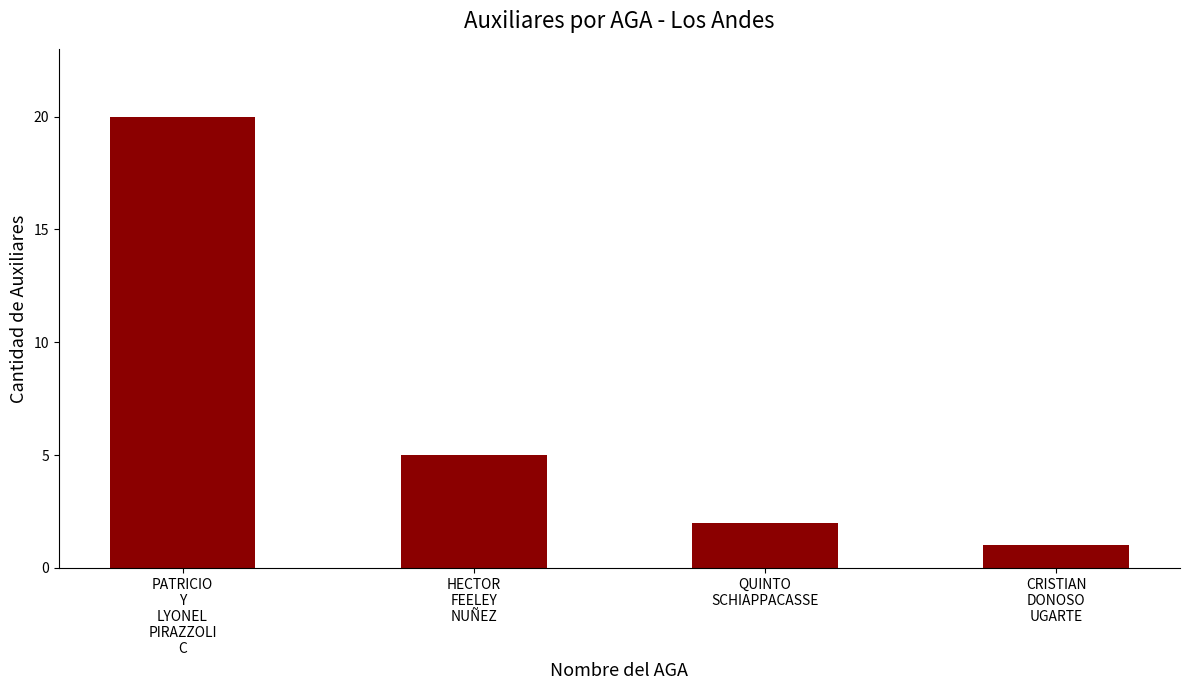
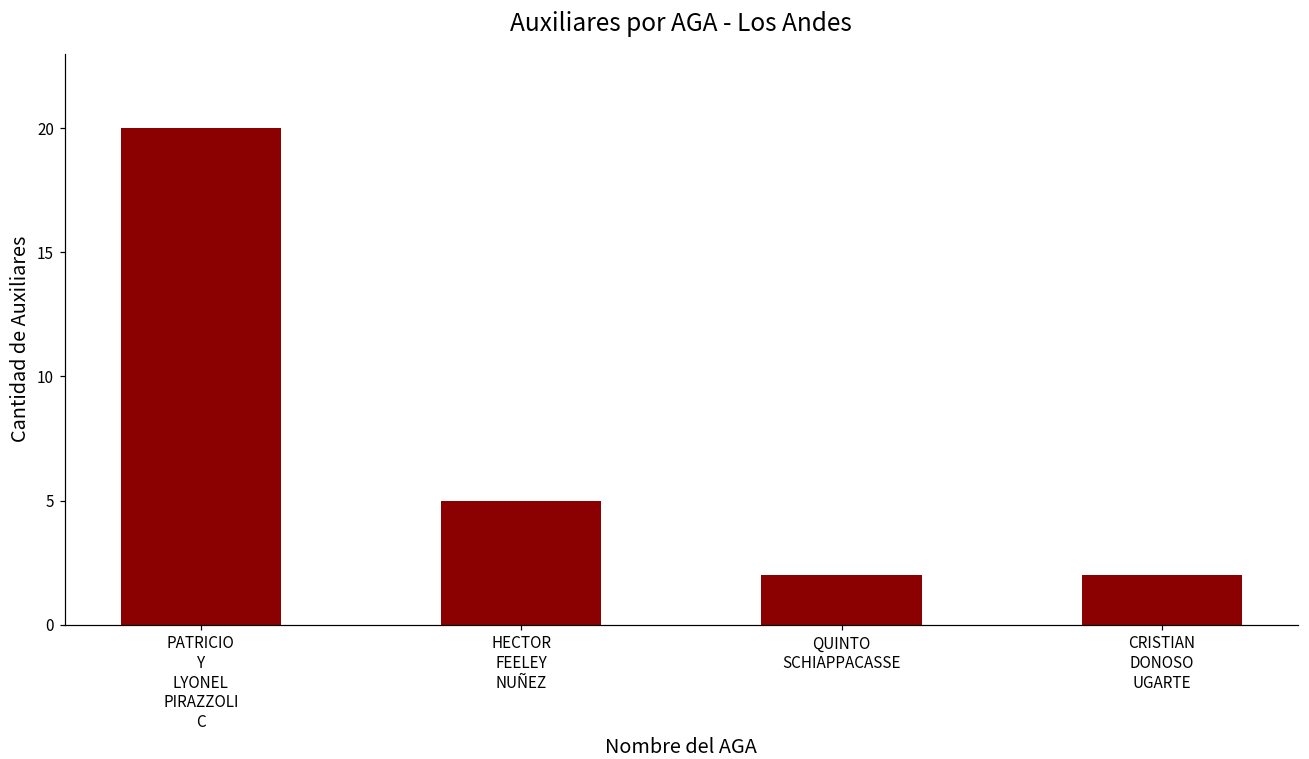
  {
    "PATRICIO Y LYONEL PIRAZZOLI C": 20,
    "HECTOR FEELEY NUÑEZ": 5,
    "QUINTO SCHIAPPACASSE": 2,
-   "CRISTIAN DONOSO UGARTE": 1
+   "CRISTIAN DONOSO UGARTE": 2
  }
